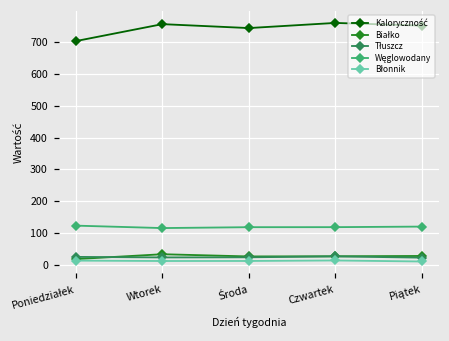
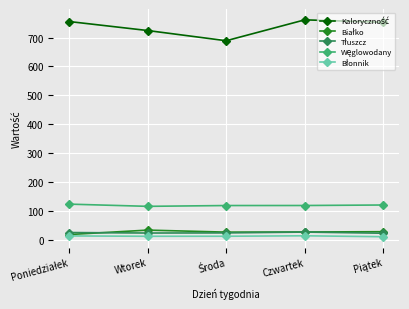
  {
    "Kaloryczność": {
-     "Poniedziałek": 700,
-     "Wtorek": 760,
-     "Środa": 750,
+     "Poniedziałek": 760,
+     "Wtorek": 720,
+     "Środa": 690,
      "Czwartek": 760
    },
    "Błonnik": {
      "Wtorek": 10,
      "Środa": 10,
      "Czwartek": 10,
      "Piątek": 10
    }
  }
